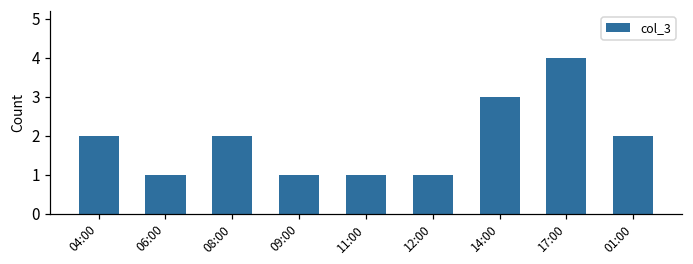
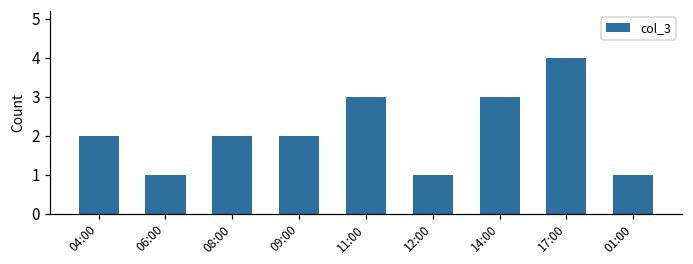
  {
    "04:00": 2,
    "06:00": 1,
    "08:00": 2,
-   "09:00": 1,
-   "11:00": 1,
+   "09:00": 2,
+   "11:00": 3,
    "12:00": 1,
    "14:00": 3,
    "17:00": 4,
-   "01:00": 2
+   "01:00": 1
  }
